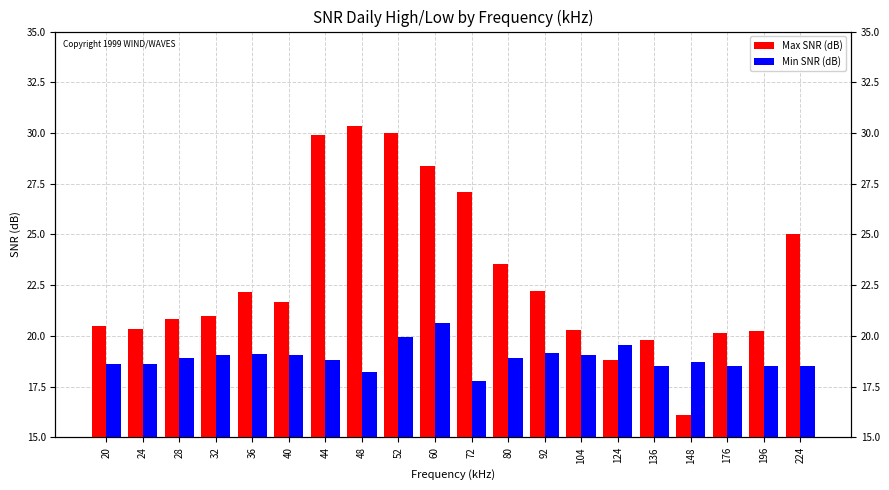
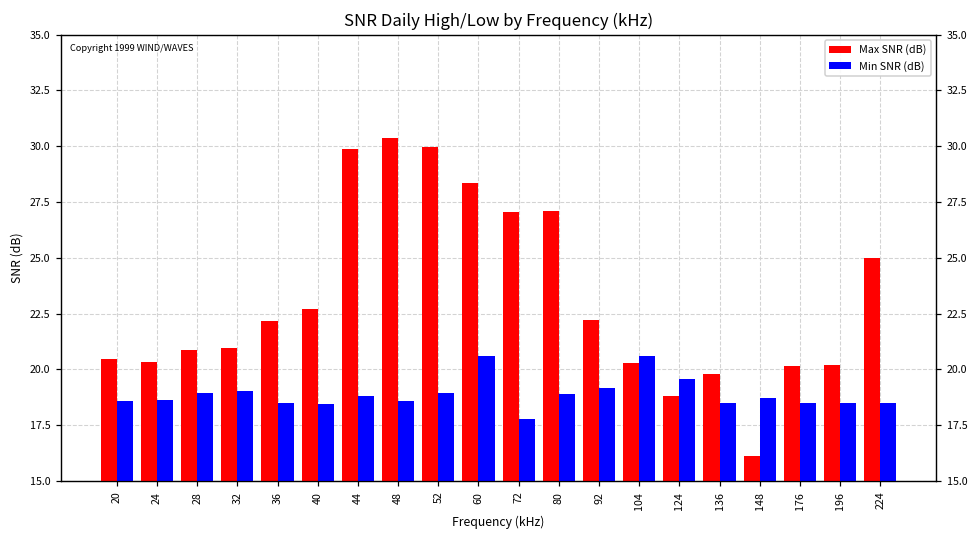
  {
    "Max SNR (dB)": {
      "20": 20.5,
      "24": 20.4,
      "28": 20.9,
      "32": 21.0,
      "36": 22.2,
-     "40": 21.7,
+     "40": 22.7,
      "44": 29.9,
      "48": 30.4,
      "52": 30.0,
      "60": 28.4,
      "72": 27.1,
-     "80": 23.5,
+     "80": 27.1,
      "92": 22.2,
      "104": 20.3,
      "124": 18.8,
      "136": 19.8,
      "148": 16.1,
      "176": 20.1,
      "196": 20.2,
      "224": 25.0
    },
    "Min SNR (dB)": {
      "20": 18.6,
      "24": 18.6,
      "28": 18.9,
      "32": 19.0,
-     "36": 19.1,
-     "40": 19.0,
+     "36": 18.5,
+     "40": 18.4,
      "44": 18.8,
-     "48": 18.2,
-     "52": 19.9,
+     "48": 18.6,
+     "52": 18.9,
      "60": 20.6,
      "72": 17.8,
      "80": 18.9,
      "92": 19.2,
-     "104": 19.1,
+     "104": 20.6,
      "124": 19.6,
      "136": 18.5,
      "148": 18.7,
      "176": 18.5,
      "196": 18.5,
      "224": 18.5
    }
  }
